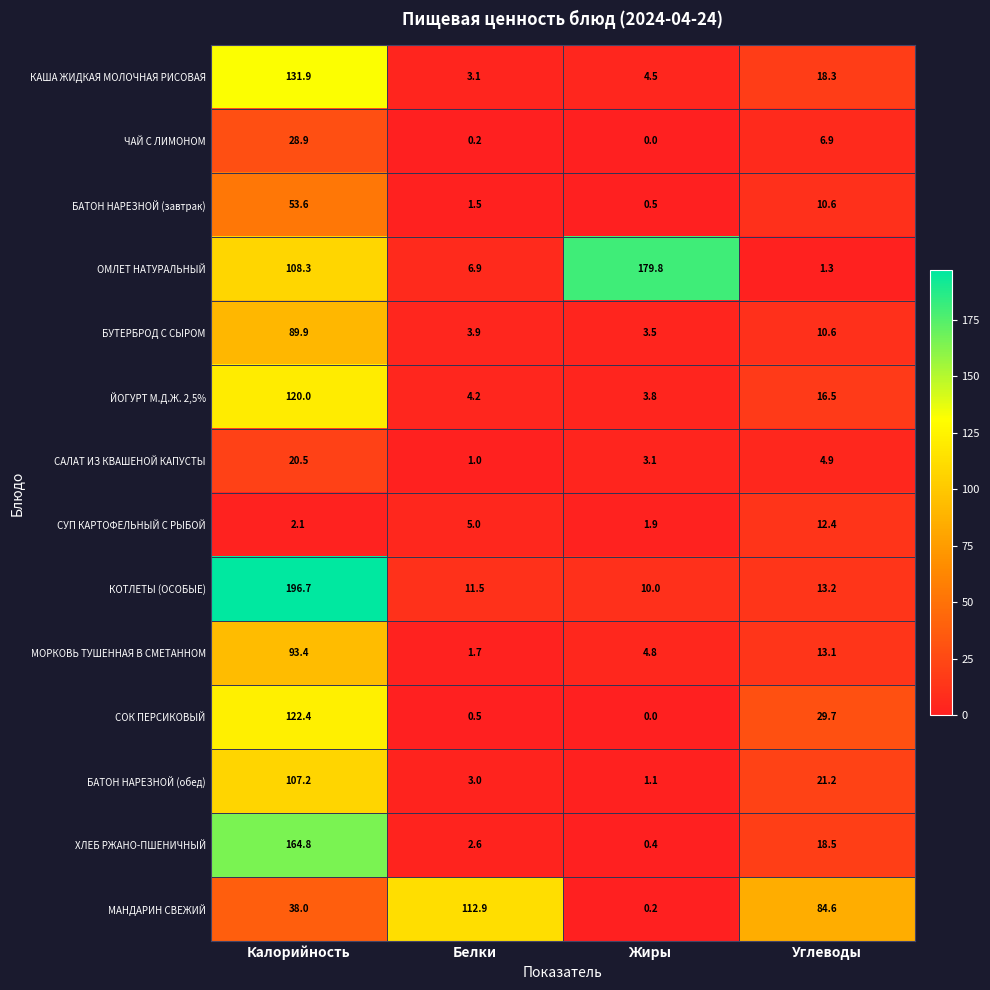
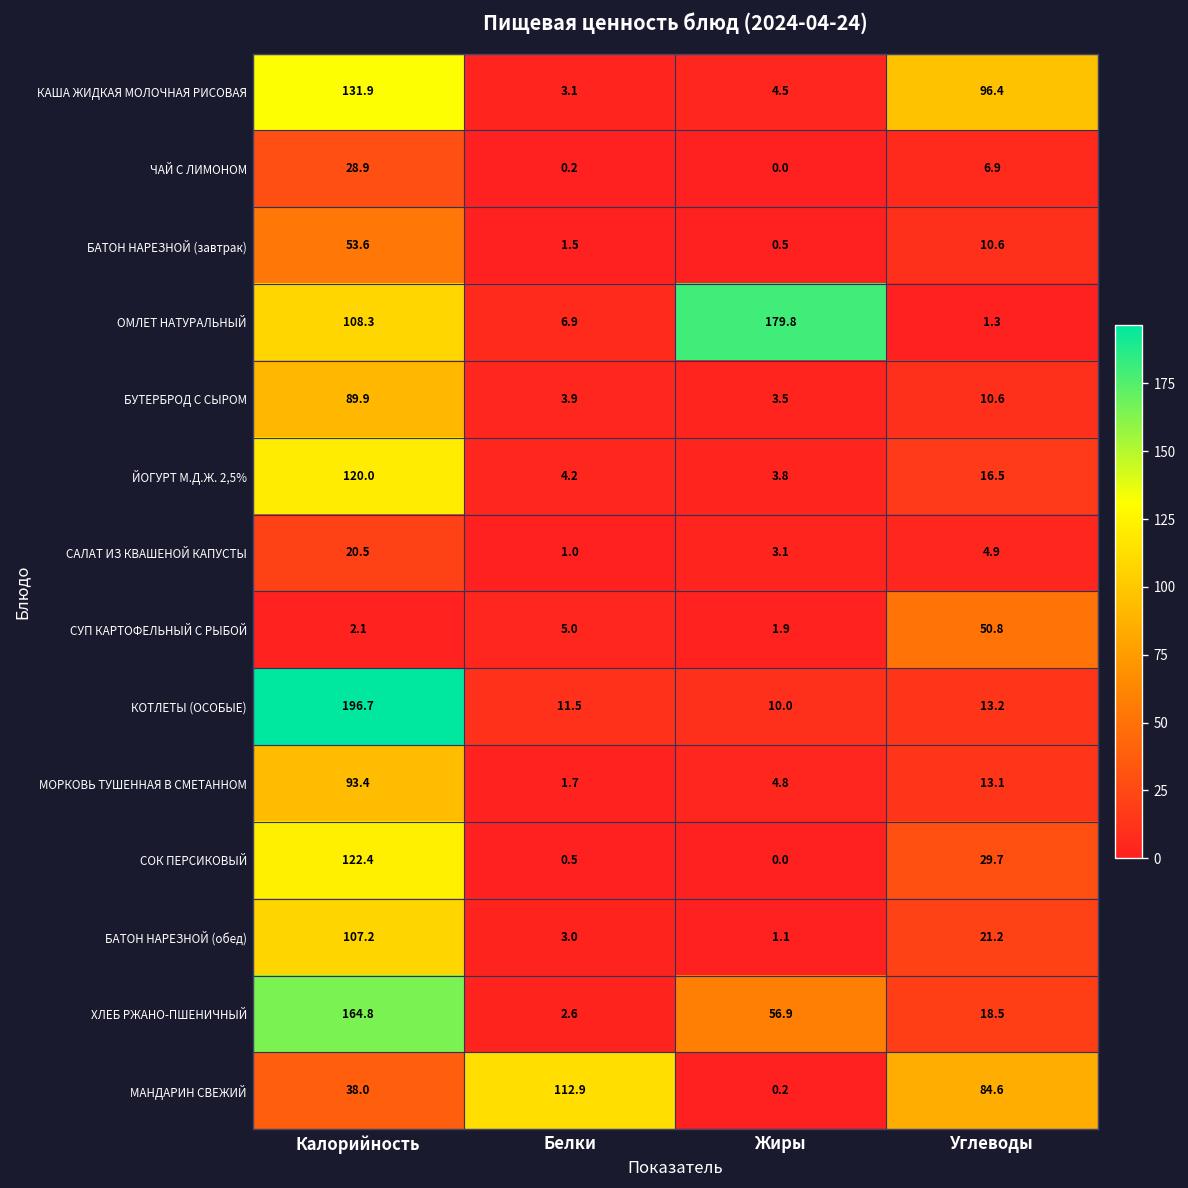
  {
    "КАША ЖИДКАЯ МОЛОЧНАЯ РИСОВАЯ": {
      "Калорийность": 131.9,
      "Белки": 3.1,
      "Жиры": 4.5,
-     "Углеводы": 18.3
+     "Углеводы": 96.4
    },
    "ЧАЙ С ЛИМОНОМ": {
      "Калорийность": 28.9,
      "Белки": 0.2,
      "Жиры": 0.0,
      "Углеводы": 6.9
    },
    "БАТОН НАРЕЗНОЙ (завтрак)": {
      "Калорийность": 53.6,
      "Белки": 1.5,
      "Жиры": 0.5,
      "Углеводы": 10.6
    },
    "ОМЛЕТ НАТУРАЛЬНЫЙ": {
      "Калорийность": 108.3,
      "Белки": 6.9,
      "Жиры": 179.8,
      "Углеводы": 1.3
    },
    "БУТЕРБРОД С СЫРОМ": {
      "Калорийность": 89.9,
      "Белки": 3.9,
      "Жиры": 3.5,
      "Углеводы": 10.6
    },
    "ЙОГУРТ М.Д.Ж. 2,5%": {
      "Калорийность": 120.0,
      "Белки": 4.2,
      "Жиры": 3.8,
      "Углеводы": 16.5
    },
    "САЛАТ ИЗ КВАШЕНОЙ КАПУСТЫ": {
      "Калорийность": 20.5,
      "Белки": 1.0,
      "Жиры": 3.1,
      "Углеводы": 4.9
    },
    "СУП КАРТОФЕЛЬНЫЙ С РЫБОЙ": {
      "Калорийность": 2.1,
      "Белки": 5.0,
      "Жиры": 1.9,
-     "Углеводы": 12.4
+     "Углеводы": 50.8
    },
    "КОТЛЕТЫ (ОСОБЫЕ)": {
      "Калорийность": 196.7,
      "Белки": 11.5,
      "Жиры": 10.0,
      "Углеводы": 13.2
    },
    "МОРКОВЬ ТУШЕННАЯ В СМЕТАННОМ": {
      "Калорийность": 93.4,
      "Белки": 1.7,
      "Жиры": 4.8,
      "Углеводы": 13.1
    },
    "СОК ПЕРСИКОВЫЙ": {
      "Калорийность": 122.4,
      "Белки": 0.5,
      "Жиры": 0.0,
      "Углеводы": 29.7
    },
    "БАТОН НАРЕЗНОЙ (обед)": {
      "Калорийность": 107.2,
      "Белки": 3.0,
      "Жиры": 1.1,
      "Углеводы": 21.2
    },
    "ХЛЕБ РЖАНО-ПШЕНИЧНЫЙ": {
      "Калорийность": 164.8,
      "Белки": 2.6,
-     "Жиры": 0.4,
+     "Жиры": 56.9,
      "Углеводы": 18.5
    },
    "МАНДАРИН СВЕЖИЙ": {
      "Калорийность": 38.0,
      "Белки": 112.9,
      "Жиры": 0.2,
      "Углеводы": 84.6
    }
  }
